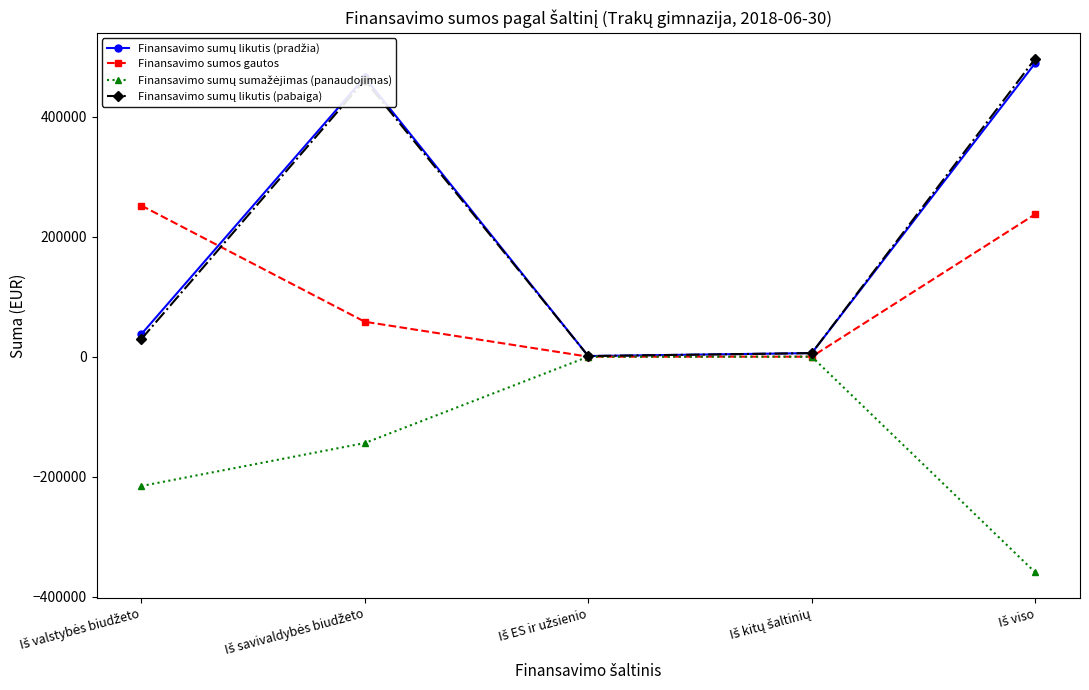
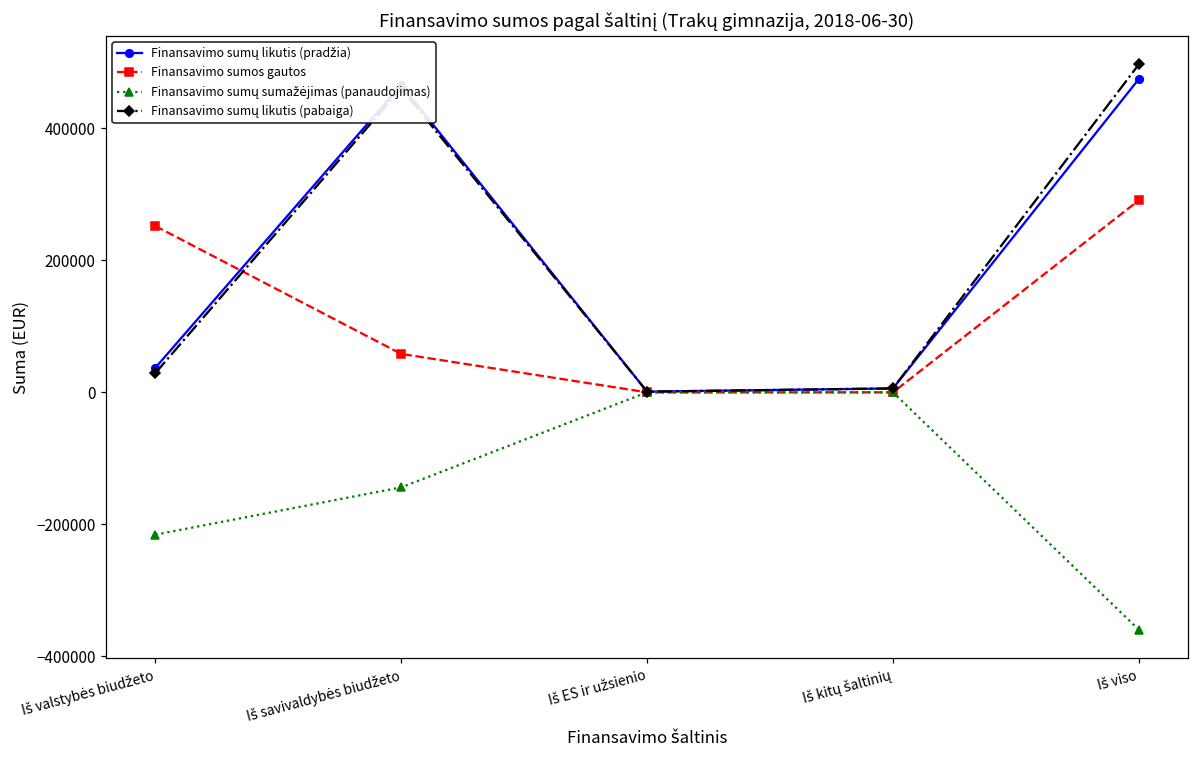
  {
    "Finansavimo sumų likutis (pradžia)": {
      "Iš valstybės biudžeto": 40000,
-     "Iš viso": 490000
+     "Iš viso": 470000
    },
    "Finansavimo sumos gautos": {
      "Iš valstybės biudžeto": 250000,
      "Iš savivaldybės biudžeto": 60000,
-     "Iš viso": 240000
+     "Iš viso": 290000
    },
    "Finansavimo sumų sumažėjimas (panaudojimas)": {
      "Iš valstybės biudžeto": -220000,
      "Iš savivaldybės biudžeto": -140000,
      "Iš viso": -360000
    },
    "Finansavimo sumų likutis (pabaiga)": {
      "Iš valstybės biudžeto": 30000,
      "Iš viso": 500000
    }
  }
